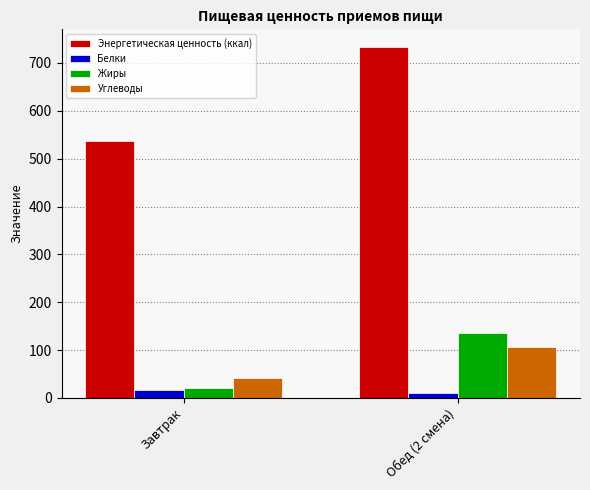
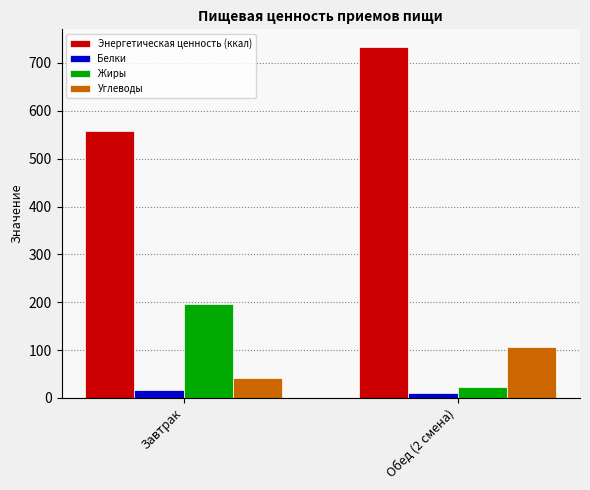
  {
    "Энергетическая ценность (ккал)": {
-     "Завтрак": 540,
+     "Завтрак": 560,
      "Обед (2 смена)": 730
    },
    "Белки": {
      "Завтрак": 20,
      "Обед (2 смена)": 10
    },
    "Жиры": {
-     "Завтрак": 20,
-     "Обед (2 смена)": 140
+     "Завтрак": 200,
+     "Обед (2 смена)": 20
    },
    "Углеводы": {
      "Завтрак": 40,
      "Обед (2 смена)": 110
    }
  }
